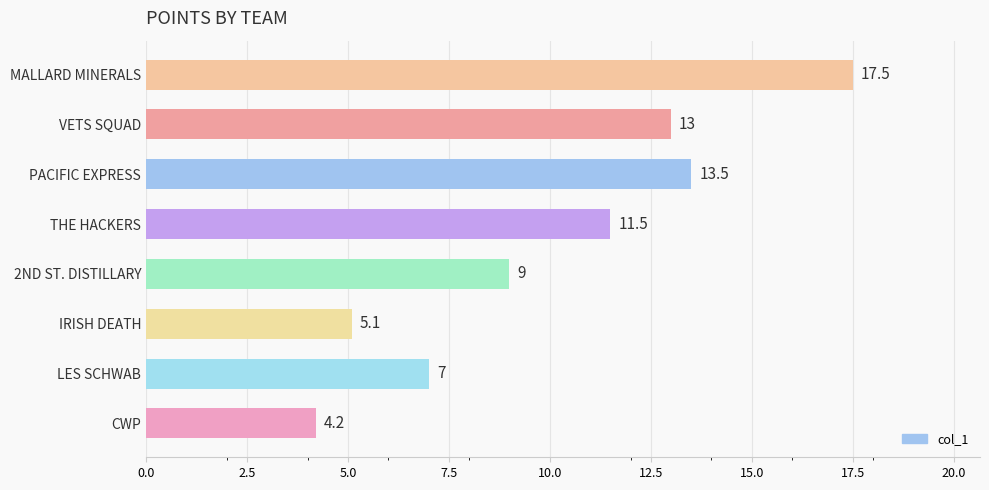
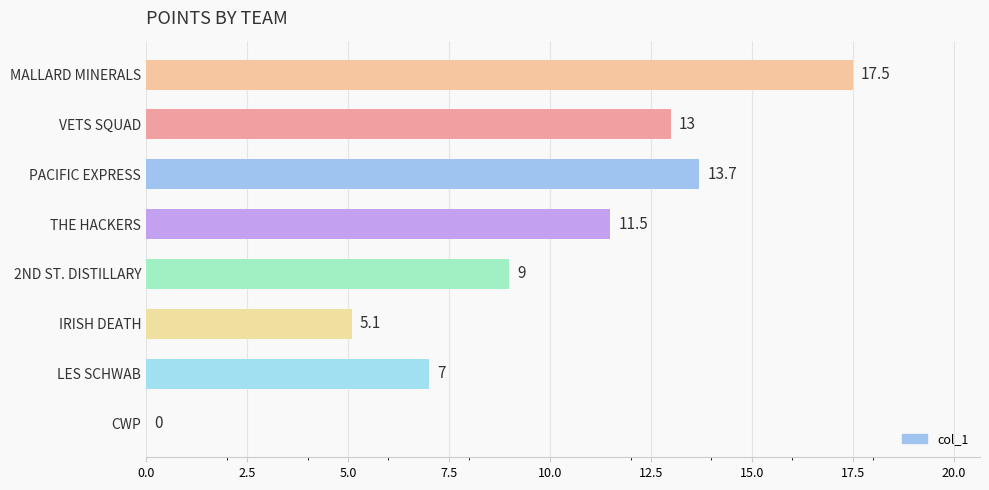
  {
    "MALLARD MINERALS": 17.5,
    "VETS SQUAD": 13,
-   "PACIFIC EXPRESS": 13.5,
+   "PACIFIC EXPRESS": 13.7,
    "THE HACKERS": 11.5,
    "2ND ST. DISTILLARY": 9,
    "IRISH DEATH": 5.1,
    "LES SCHWAB": 7,
-   "CWP": 4.2
+   "CWP": 0
  }
